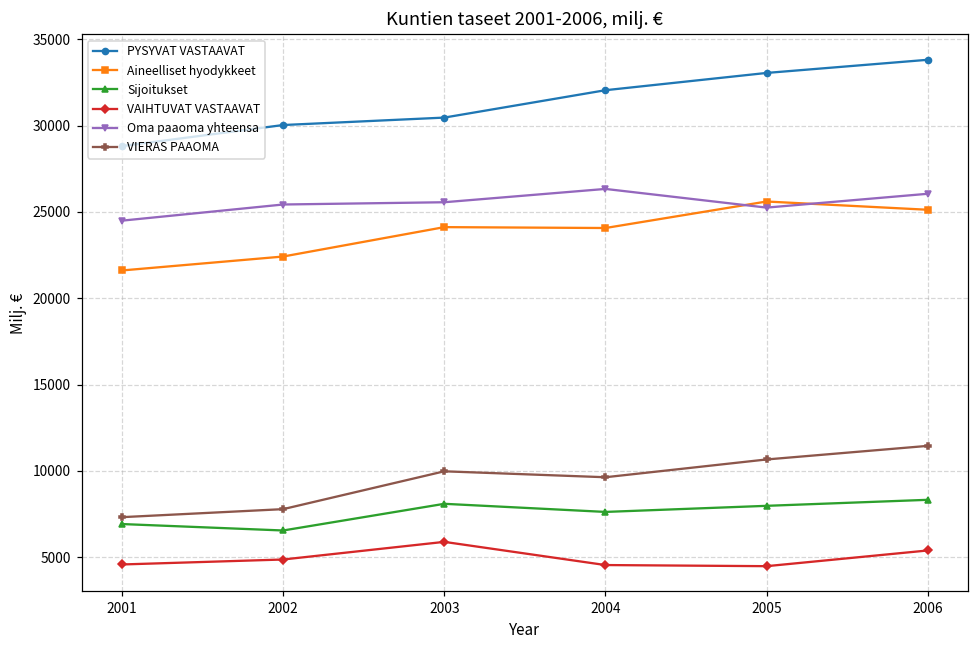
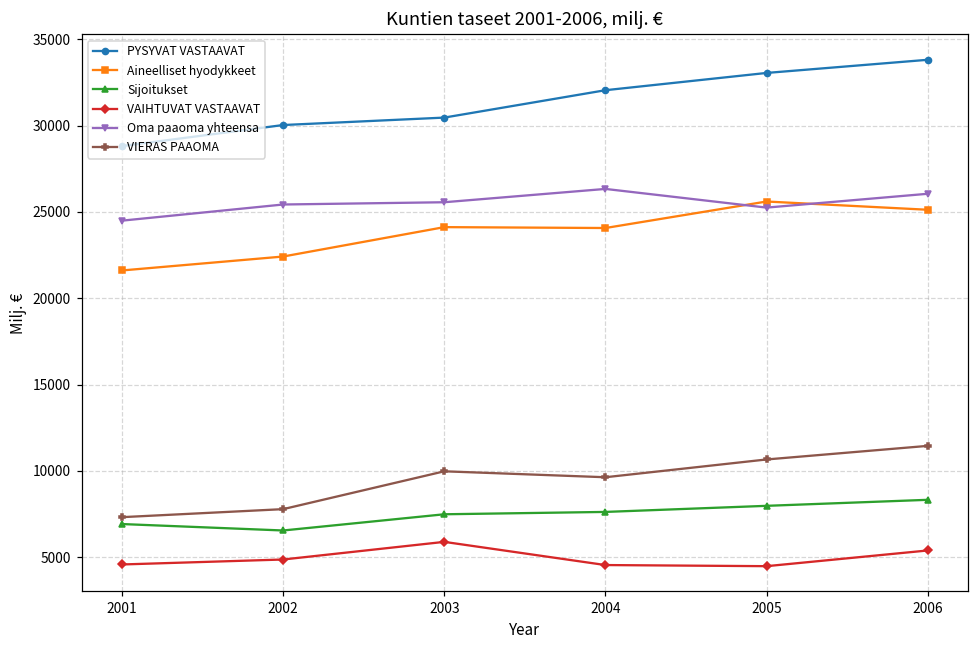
  {
    "PYSYVAT VASTAAVAT": {
      "2002": 30000,
      "2003": 30500,
      "2004": 32100,
      "2005": 33100,
      "2006": 33800
    },
    "Aineelliset hyodykkeet": {
      "2001": 21600,
      "2002": 22400,
      "2003": 24100,
      "2004": 24100,
      "2005": 25600,
      "2006": 25100
    },
    "Sijoitukset": {
      "2001": 6900,
      "2002": 6500,
-     "2003": 8100,
+     "2003": 7500,
      "2004": 7600,
      "2005": 8000,
      "2006": 8300
    },
    "VAIHTUVAT VASTAAVAT": {
      "2001": 4600,
      "2002": 4900,
      "2003": 5900,
      "2004": 4500,
      "2005": 4500,
      "2006": 5400
    },
    "Oma paaoma yhteensa": {
      "2001": 24500,
      "2002": 25400,
      "2003": 25600,
      "2004": 26300,
      "2005": 25300,
      "2006": 26100
    },
    "VIERAS PAAOMA": {
      "2001": 7300,
      "2002": 7800,
      "2003": 10000,
      "2004": 9600,
      "2005": 10700,
      "2006": 11400
    }
  }
